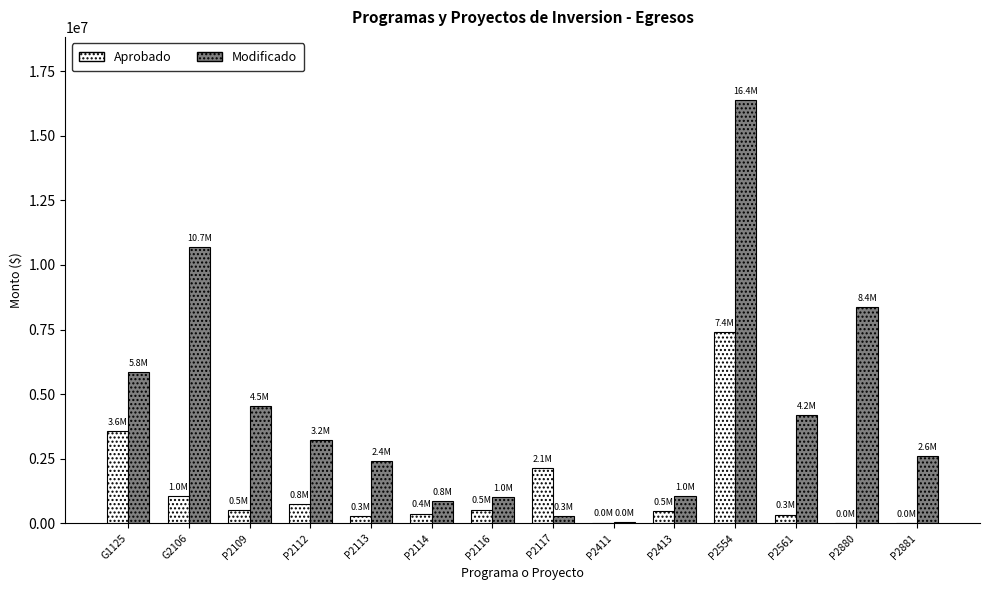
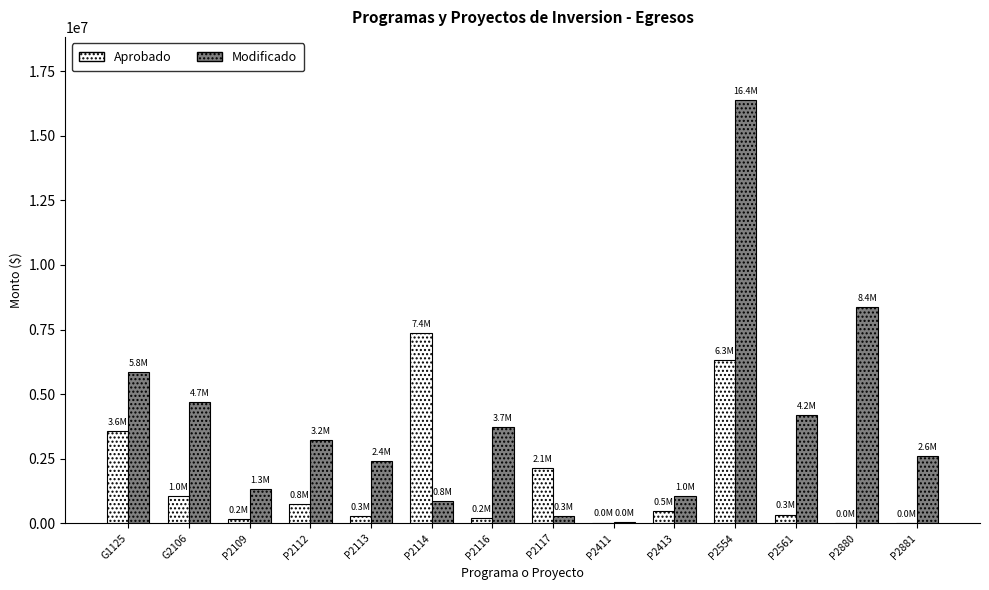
  {
    "Aprobado": {
      "G1125": "3.6M",
      "G2106": "1.0M",
-     "P2109": "0.5M",
+     "P2109": "0.2M",
      "P2112": "0.8M",
      "P2113": "0.3M",
-     "P2114": "0.4M",
-     "P2116": "0.5M",
+     "P2114": "7.4M",
+     "P2116": "0.2M",
      "P2117": "2.1M",
      "P2413": "0.5M",
-     "P2554": "7.4M",
+     "P2554": "6.3M",
      "P2561": "0.3M",
      "P2880": "0.0M",
      "P2881": "0.0M"
    },
    "Modificado": {
      "G1125": "5.8M",
-     "G2106": "10.7M",
-     "P2109": "4.5M",
+     "G2106": "4.7M",
+     "P2109": "1.3M",
      "P2112": "3.2M",
      "P2113": "2.4M",
      "P2114": "0.8M",
-     "P2116": "1.0M",
+     "P2116": "3.7M",
      "P2117": "0.3M",
      "P2413": "1.0M",
      "P2554": "16.4M",
      "P2561": "4.2M",
      "P2880": "8.4M",
      "P2881": "2.6M"
    }
  }
